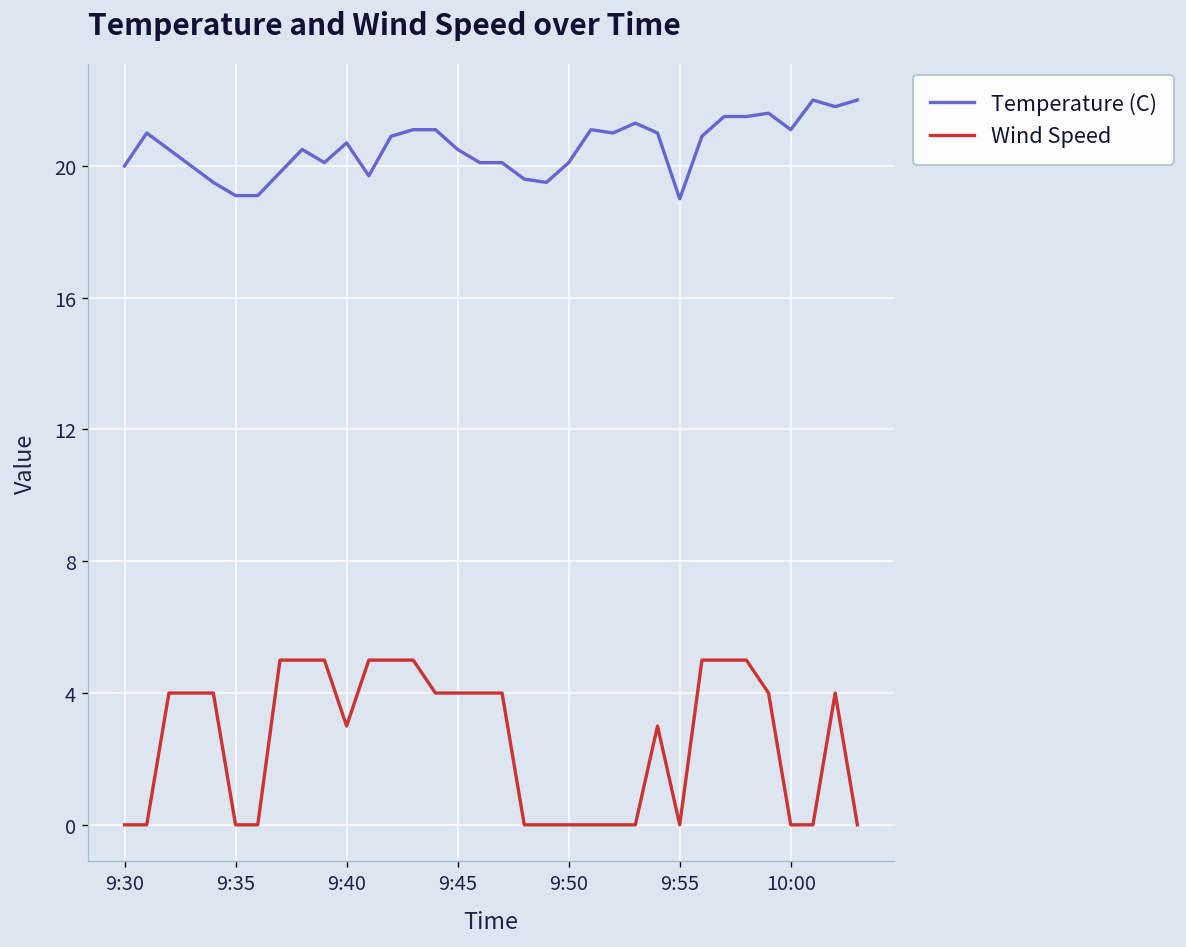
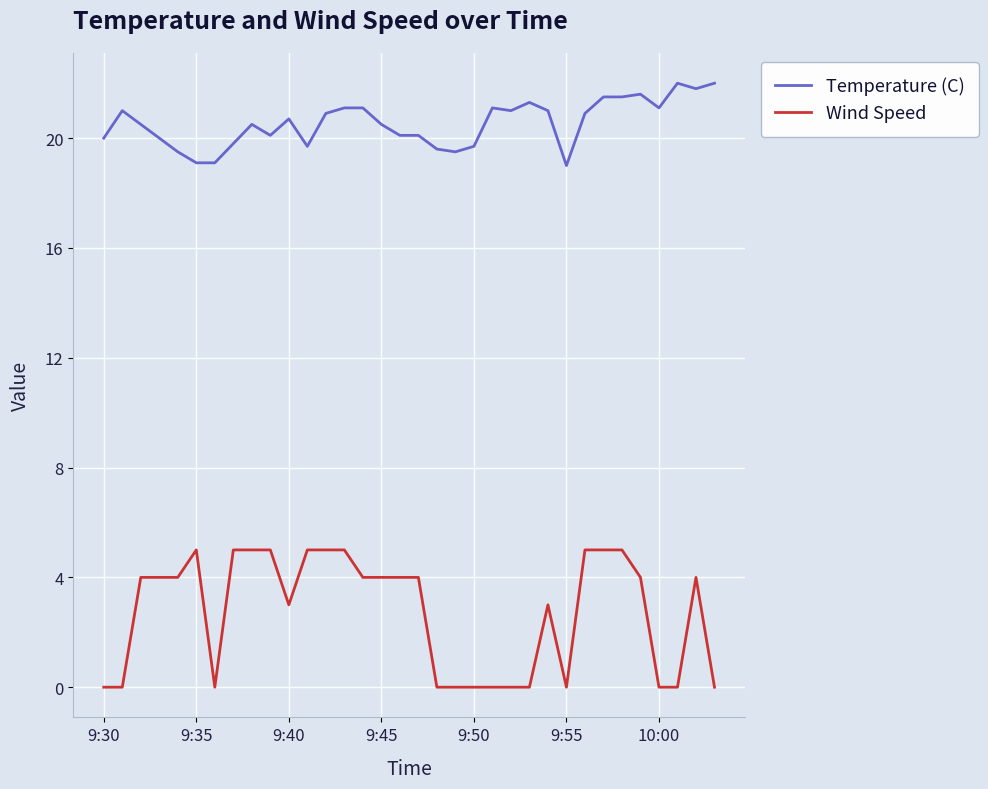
  {
    "Temperature (C)": {
      "9:30": 20.0,
      "9:35": 19.1,
      "9:40": 20.7,
      "9:45": 20.5,
-     "9:50": 20.1,
+     "9:50": 19.7,
      "9:55": 19.0,
      "10:00": 21.1
    },
    "Wind Speed": {
      "9:30": 0,
-     "9:35": 0,
+     "9:35": 5,
      "9:40": 3,
      "9:45": 4,
      "9:50": 0,
      "9:55": 0,
      "10:00": 0
    }
  }
